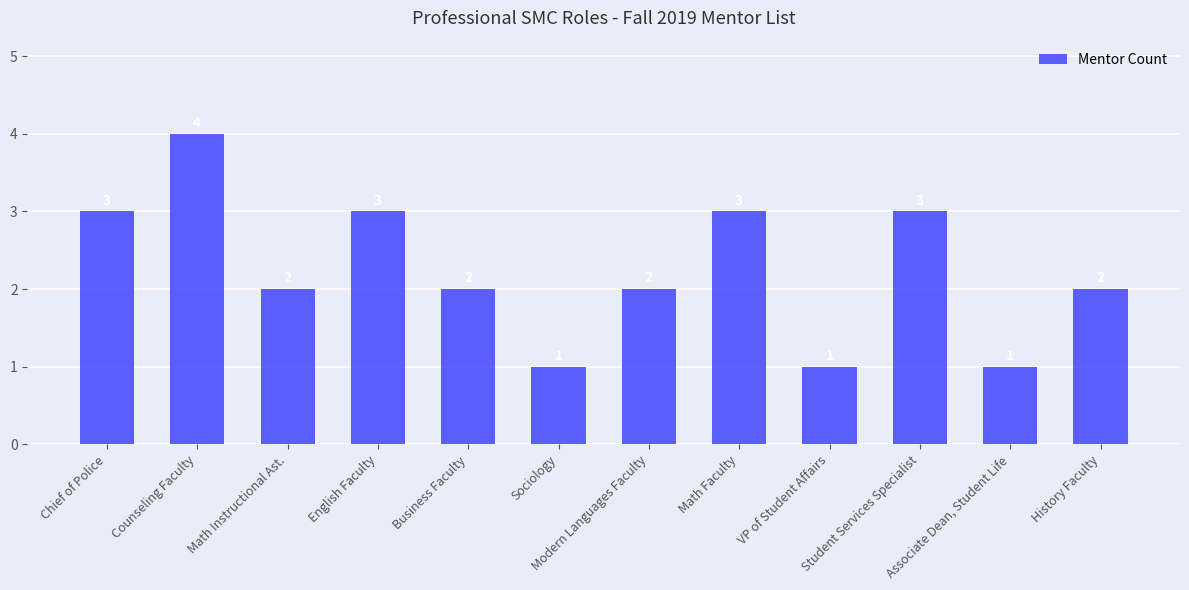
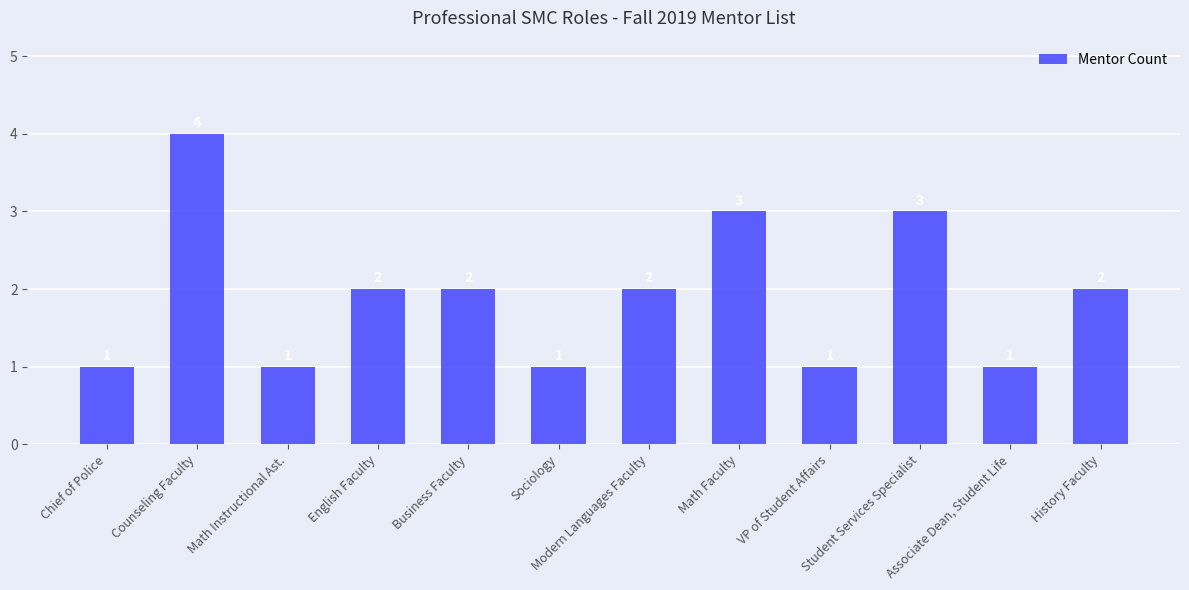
  {
-   "Chief of Police": 3,
+   "Chief of Police": 1,
    "Counseling Faculty": 4,
-   "Math Instructional Ast.": 2,
-   "English Faculty": 3,
+   "Math Instructional Ast.": 1,
+   "English Faculty": 2,
    "Business Faculty": 2,
    "Sociology": 1,
    "Modern Languages Faculty": 2,
    "Math Faculty": 3,
    "VP of Student Affairs": 1,
    "Student Services Specialist": 3,
    "Associate Dean, Student Life": 1,
    "History Faculty": 2
  }
